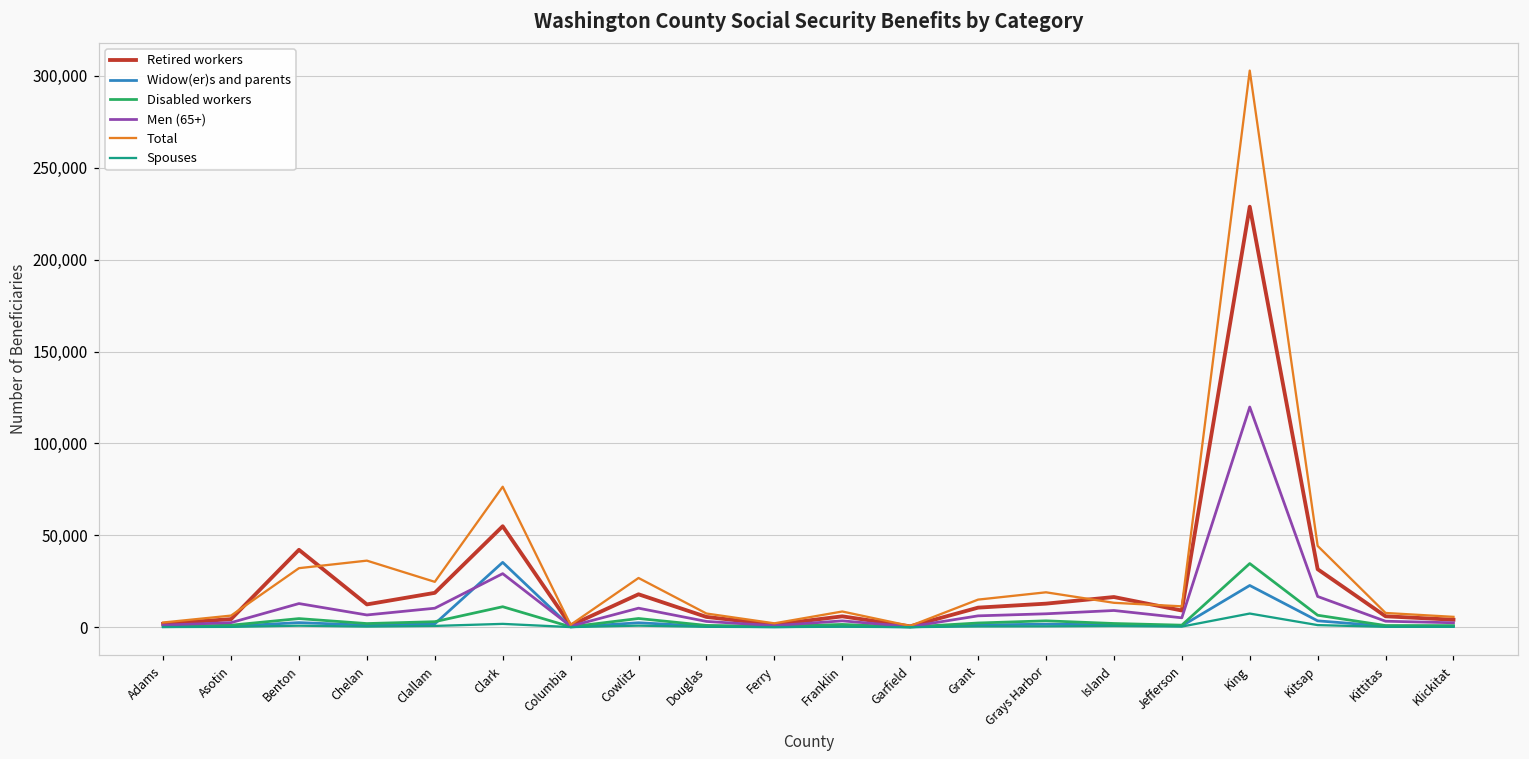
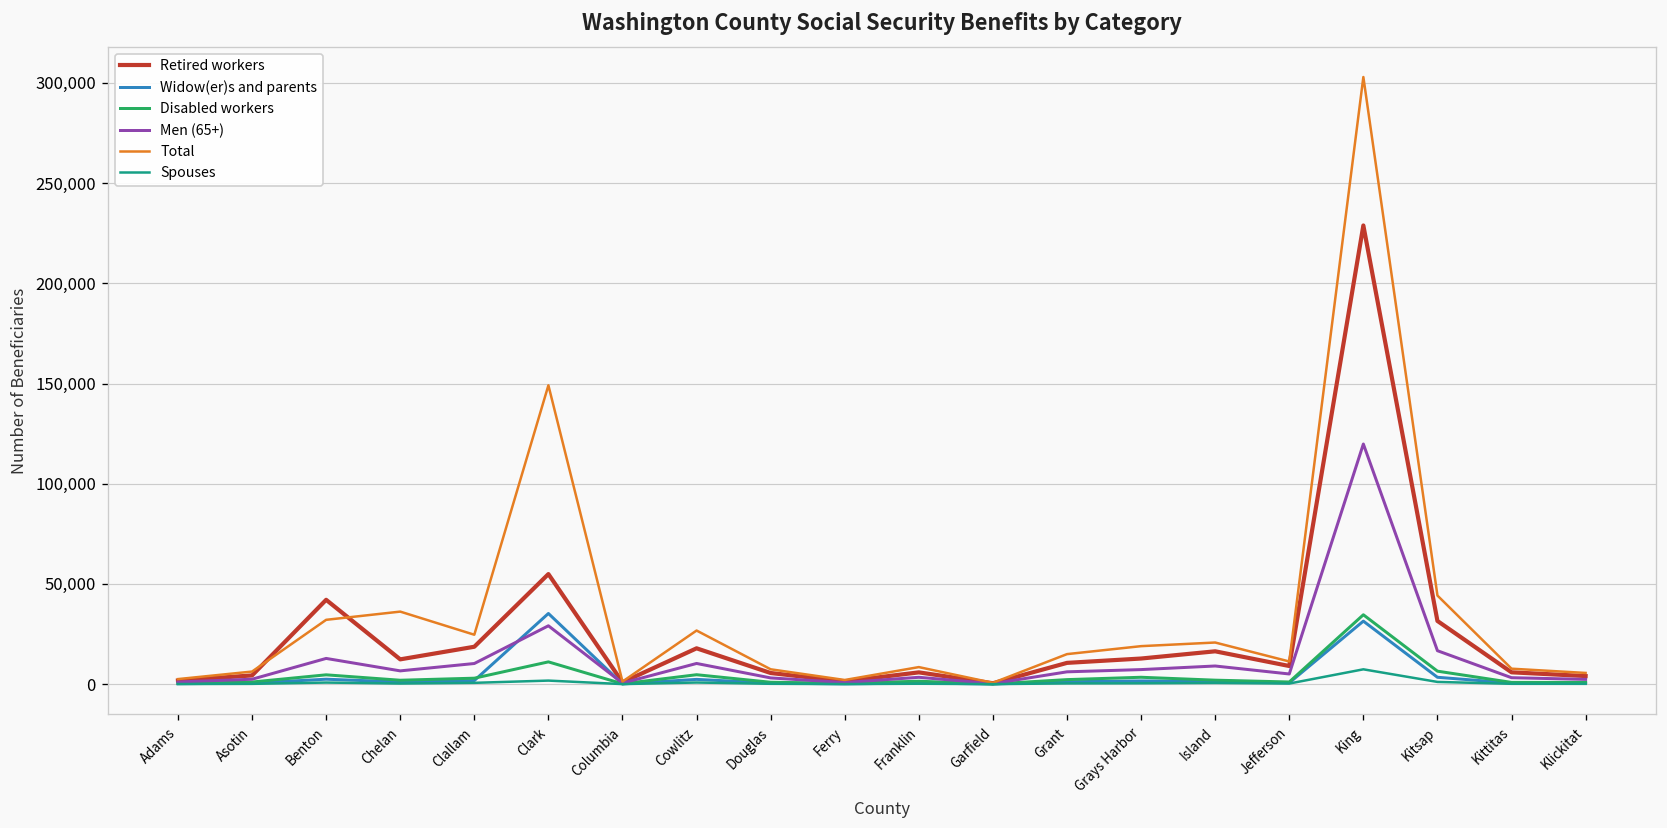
  {
    "Retired workers": {
      "Asotin": "4,000",
      "Benton": "42,000",
      "Chelan": "12,000",
      "Clallam": "19,000",
      "Clark": "55,000",
      "Cowlitz": "18,000",
      "Douglas": "6,000",
      "Franklin": "6,000",
      "Grant": "11,000",
      "Grays Harbor": "13,000",
      "Island": "16,000",
      "Jefferson": "9,000",
      "King": "229,000",
      "Kitsap": "32,000",
      "Kittitas": "6,000",
      "Klickitat": "4,000"
    },
    "Widow(er)s and parents": {
      "Benton": "2,000",
      "Clark": "35,000",
      "Cowlitz": "2,000",
-     "King": "23,000",
+     "King": "31,000",
      "Kitsap": "3,000"
    },
    "Men (65+)": {
      "Benton": "13,000",
      "Chelan": "7,000",
      "Clallam": "10,000",
      "Clark": "29,000",
      "Cowlitz": "10,000",
      "Douglas": "3,000",
      "Franklin": "3,000",
      "Grant": "6,000",
      "Grays Harbor": "7,000",
      "Island": "9,000",
      "Jefferson": "5,000",
      "King": "120,000",
      "Kitsap": "17,000",
      "Kittitas": "3,000"
    },
    "Total": {
      "Asotin": "6,000",
      "Benton": "32,000",
      "Chelan": "36,000",
      "Clallam": "25,000",
-     "Clark": "76,000",
+     "Clark": "149,000",
      "Cowlitz": "27,000",
      "Douglas": "7,000",
      "Franklin": "9,000",
      "Grant": "15,000",
      "Grays Harbor": "19,000",
-     "Island": "13,000",
+     "Island": "21,000",
      "Jefferson": "11,000",
      "King": "303,000",
      "Kitsap": "44,000",
      "Kittitas": "8,000",
      "Klickitat": "6,000"
    }
  }
